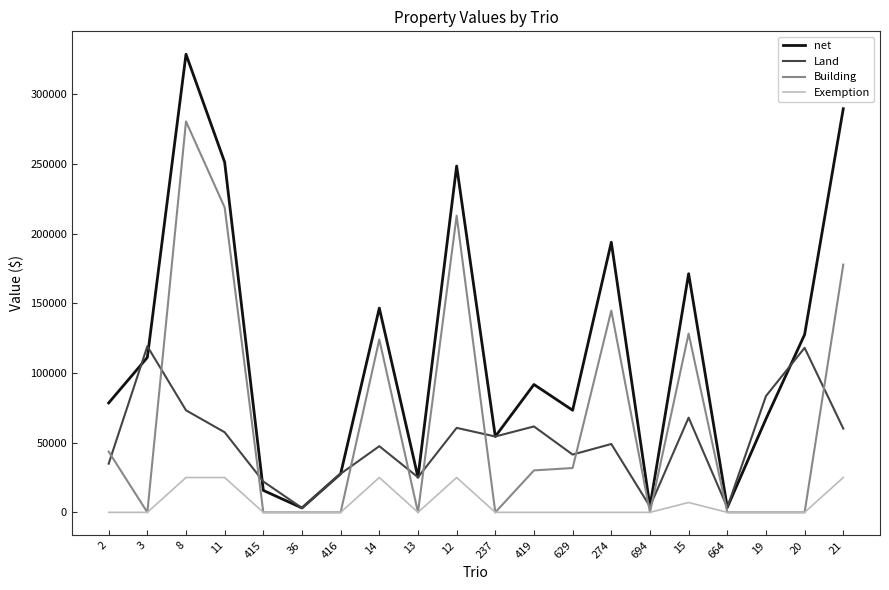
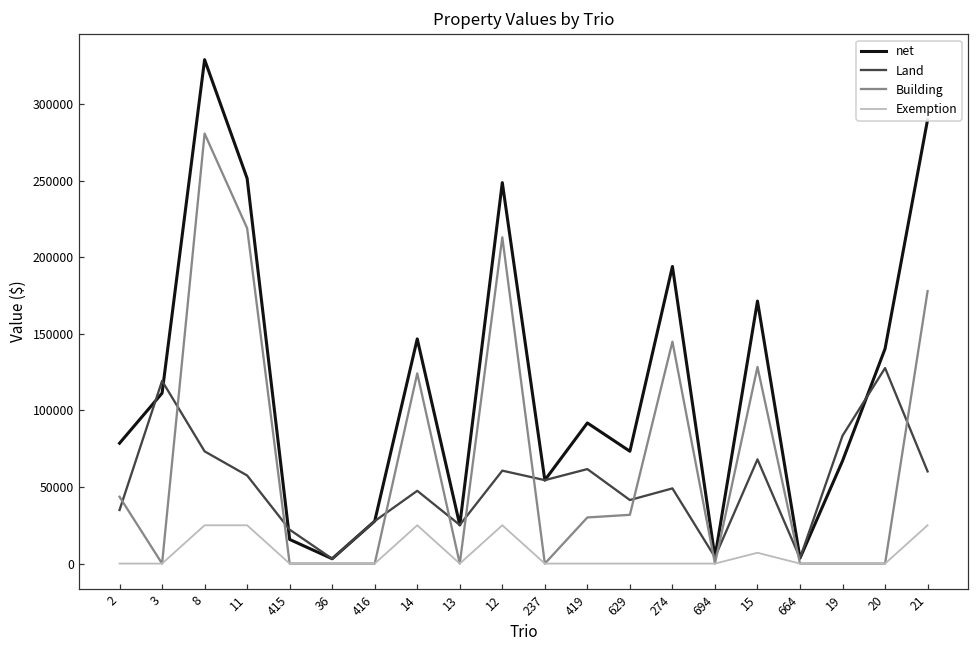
  {
    "net": {
      "2": 79000,
      "3": 111000,
      "8": 329000,
      "11": 251000,
      "415": 16000,
      "14": 147000,
      "12": 249000,
      "419": 92000,
      "629": 73000,
      "274": 194000,
      "15": 171000,
      "19": 67000,
-     "20": 128000,
+     "20": 140000,
      "21": 290000
    },
    "Land": {
      "2": 35000,
      "3": 119000,
      "8": 73000,
      "11": 58000,
      "415": 22000,
      "14": 48000,
      "12": 61000,
      "419": 62000,
      "629": 41000,
      "274": 49000,
      "15": 68000,
      "19": 83000,
-     "20": 118000,
+     "20": 128000,
      "21": 60000
    },
    "Building": {
      "2": 44000,
      "8": 281000,
      "11": 219000,
      "14": 124000,
      "12": 213000,
      "419": 30000,
      "629": 32000,
      "274": 145000,
      "15": 128000,
      "21": 178000
    },
    "Exemption": {
      "2": 0,
      "8": 25000,
      "11": 25000,
      "14": 25000,
      "12": 25000,
      "419": 0,
      "629": 0,
      "274": 0,
      "15": 7000,
      "21": 25000
    }
  }
